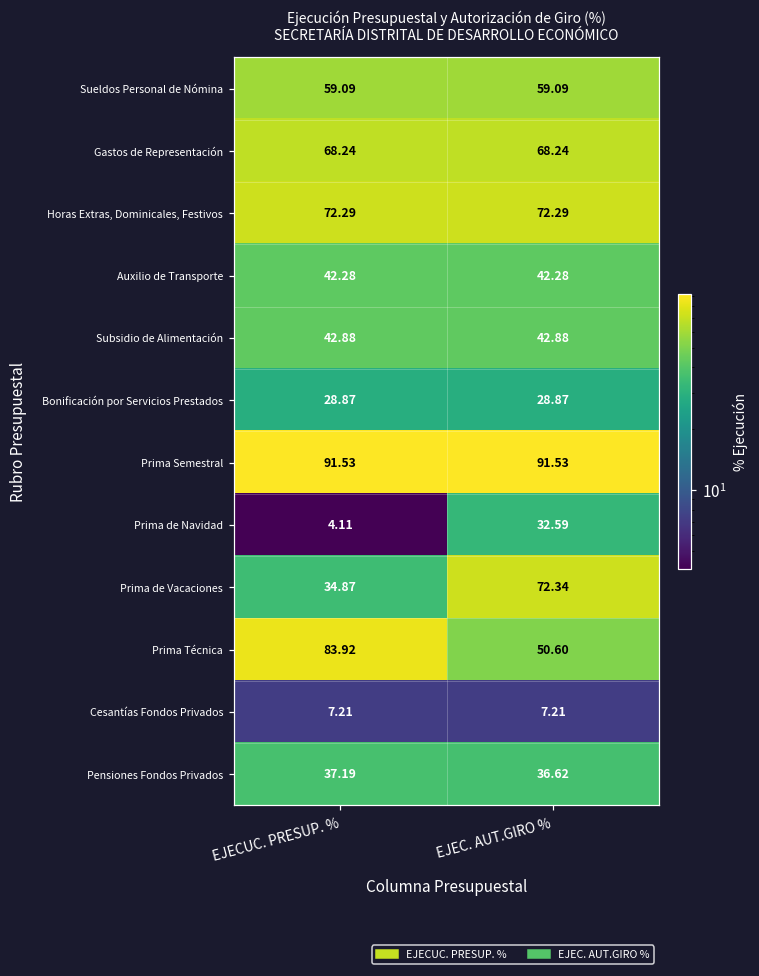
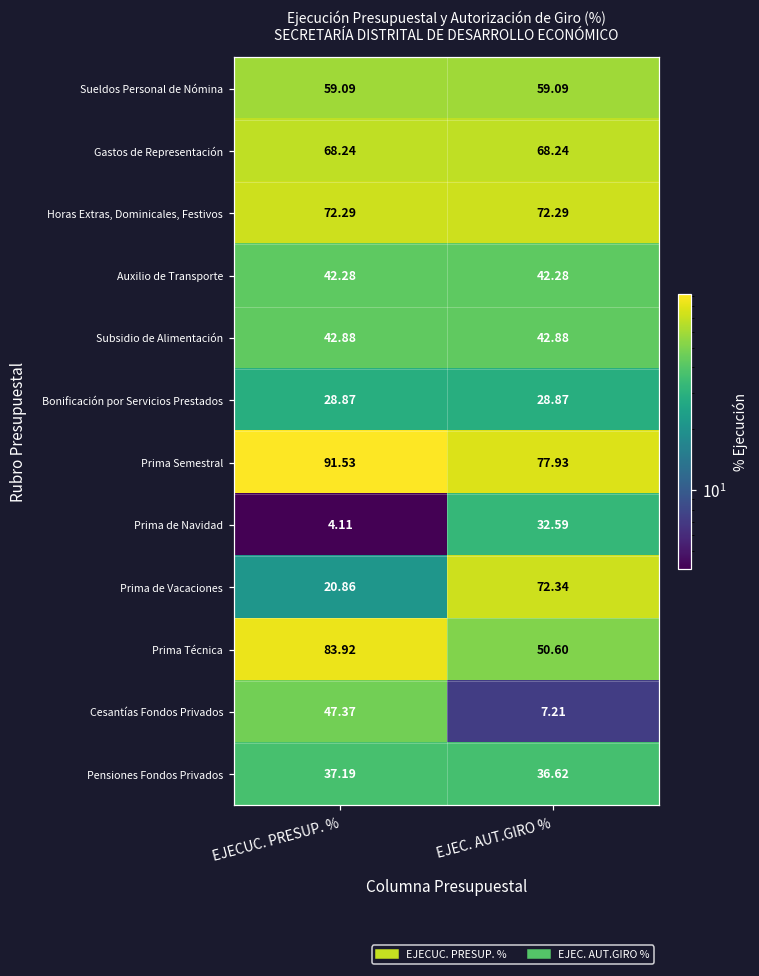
  {
    "Sueldos Personal de Nómina": {
      "EJECUC. PRESUP. %": 59.09,
      "EJEC. AUT.GIRO %": 59.09
    },
    "Gastos de Representación": {
      "EJECUC. PRESUP. %": 68.24,
      "EJEC. AUT.GIRO %": 68.24
    },
    "Horas Extras, Dominicales, Festivos": {
      "EJECUC. PRESUP. %": 72.29,
      "EJEC. AUT.GIRO %": 72.29
    },
    "Auxilio de Transporte": {
      "EJECUC. PRESUP. %": 42.28,
      "EJEC. AUT.GIRO %": 42.28
    },
    "Subsidio de Alimentación": {
      "EJECUC. PRESUP. %": 42.88,
      "EJEC. AUT.GIRO %": 42.88
    },
    "Bonificación por Servicios Prestados": {
      "EJECUC. PRESUP. %": 28.87,
      "EJEC. AUT.GIRO %": 28.87
    },
    "Prima Semestral": {
      "EJECUC. PRESUP. %": 91.53,
-     "EJEC. AUT.GIRO %": 91.53
+     "EJEC. AUT.GIRO %": 77.93
    },
    "Prima de Navidad": {
      "EJECUC. PRESUP. %": 4.11,
      "EJEC. AUT.GIRO %": 32.59
    },
    "Prima de Vacaciones": {
-     "EJECUC. PRESUP. %": 34.87,
+     "EJECUC. PRESUP. %": 20.86,
      "EJEC. AUT.GIRO %": 72.34
    },
    "Prima Técnica": {
      "EJECUC. PRESUP. %": 83.92,
      "EJEC. AUT.GIRO %": 50.60
    },
    "Cesantías Fondos Privados": {
-     "EJECUC. PRESUP. %": 7.21,
+     "EJECUC. PRESUP. %": 47.37,
      "EJEC. AUT.GIRO %": 7.21
    },
    "Pensiones Fondos Privados": {
      "EJECUC. PRESUP. %": 37.19,
      "EJEC. AUT.GIRO %": 36.62
    }
  }
